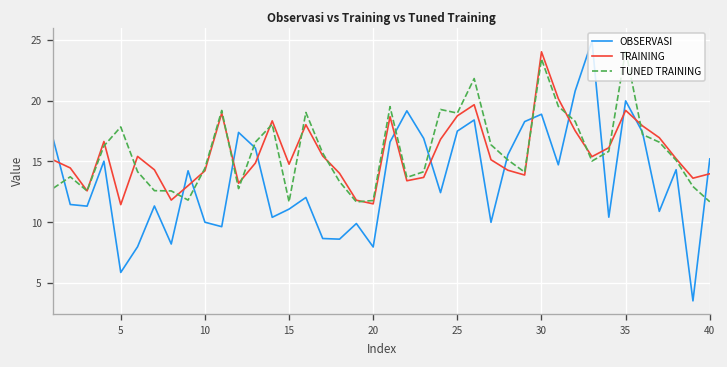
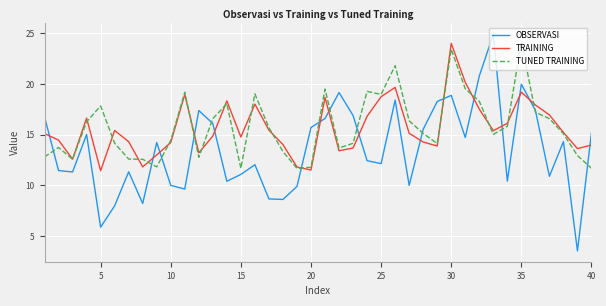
  {
    "OBSERVASI": {
      "5": 5.9,
      "10": 10.0,
      "15": 11.1,
-     "20": 8.0,
-     "25": 17.5,
+     "20": 15.7,
+     "25": 12.1,
      "30": 18.9,
      "35": 20.0,
      "40": 15.2
    },
    "TRAINING": {
      "5": 11.4,
      "15": 14.8,
      "20": 11.5,
      "30": 24.0,
      "35": 19.2,
      "40": 14.0
    },
    "TUNED TRAINING": {
      "5": 17.8,
      "15": 11.7,
      "20": 11.8,
      "30": 23.4,
      "40": 11.7
    }
  }
